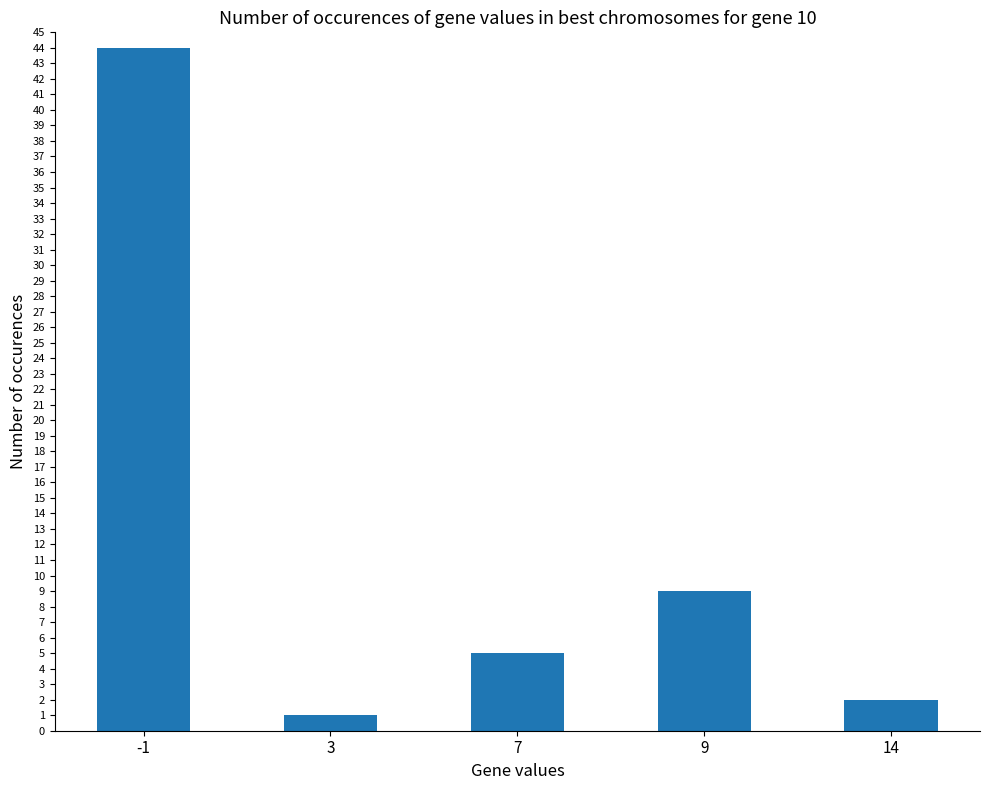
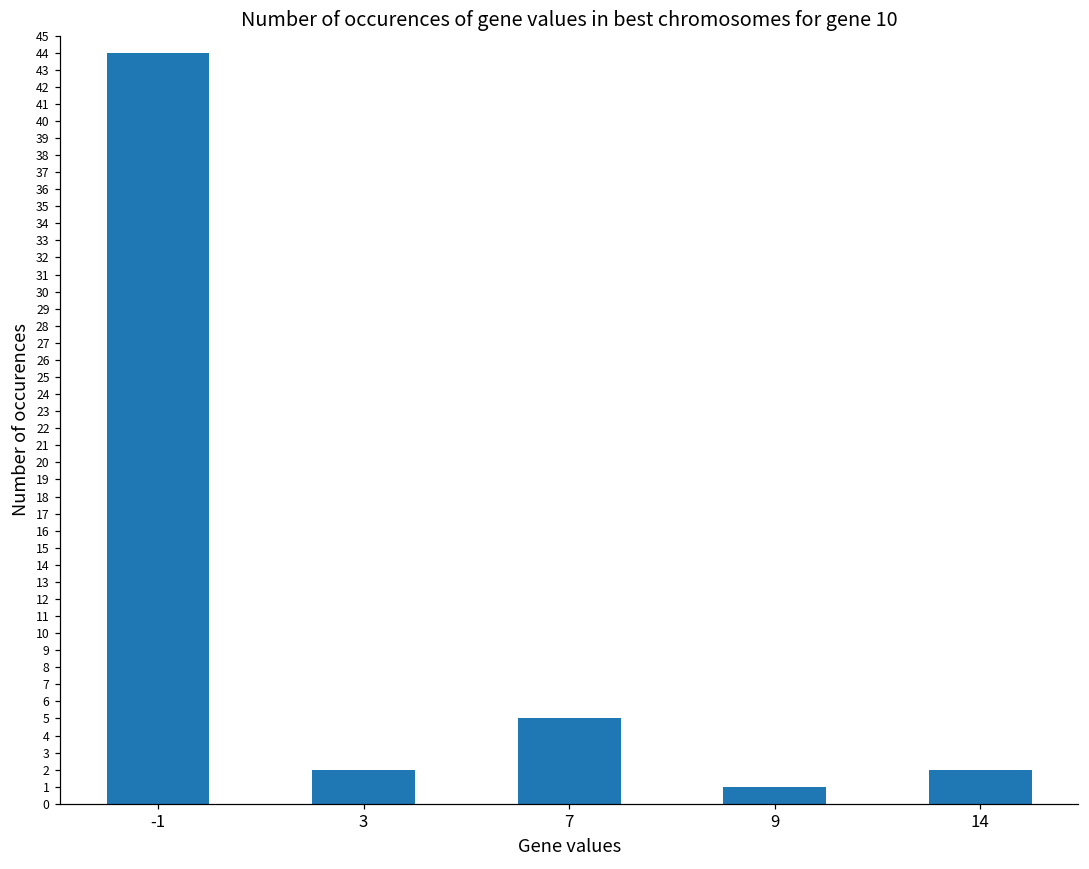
  {
    "-1": 44,
-   "3": 1,
+   "3": 2,
    "7": 5,
-   "9": 9,
+   "9": 1,
    "14": 2
  }
